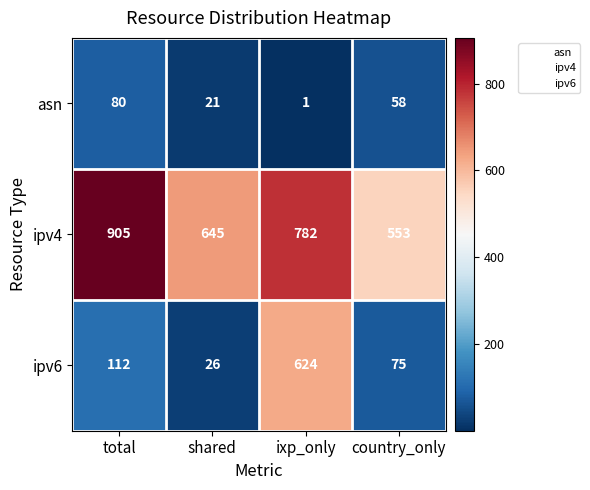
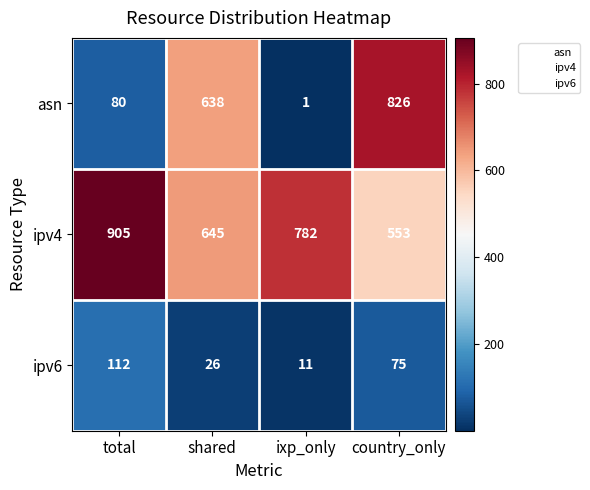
  {
    "asn": {
      "total": 80,
-     "shared": 21,
+     "shared": 638,
      "ixp_only": 1,
-     "country_only": 58
+     "country_only": 826
    },
    "ipv4": {
      "total": 905,
      "shared": 645,
      "ixp_only": 782,
      "country_only": 553
    },
    "ipv6": {
      "total": 112,
      "shared": 26,
-     "ixp_only": 624,
+     "ixp_only": 11,
      "country_only": 75
    }
  }
